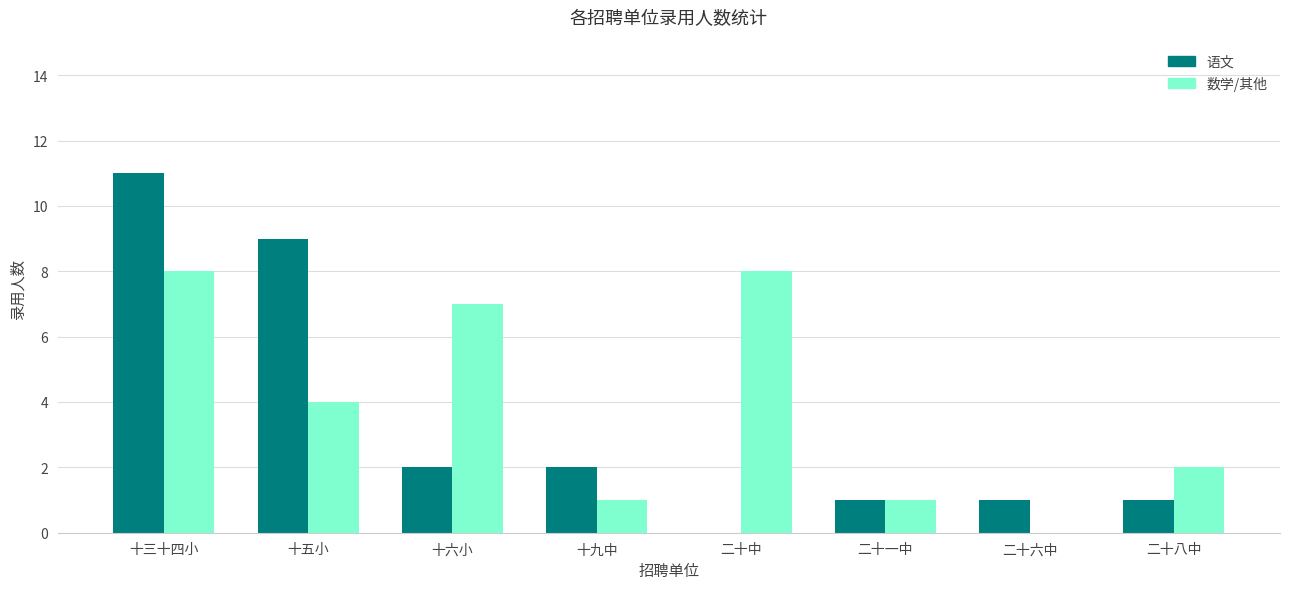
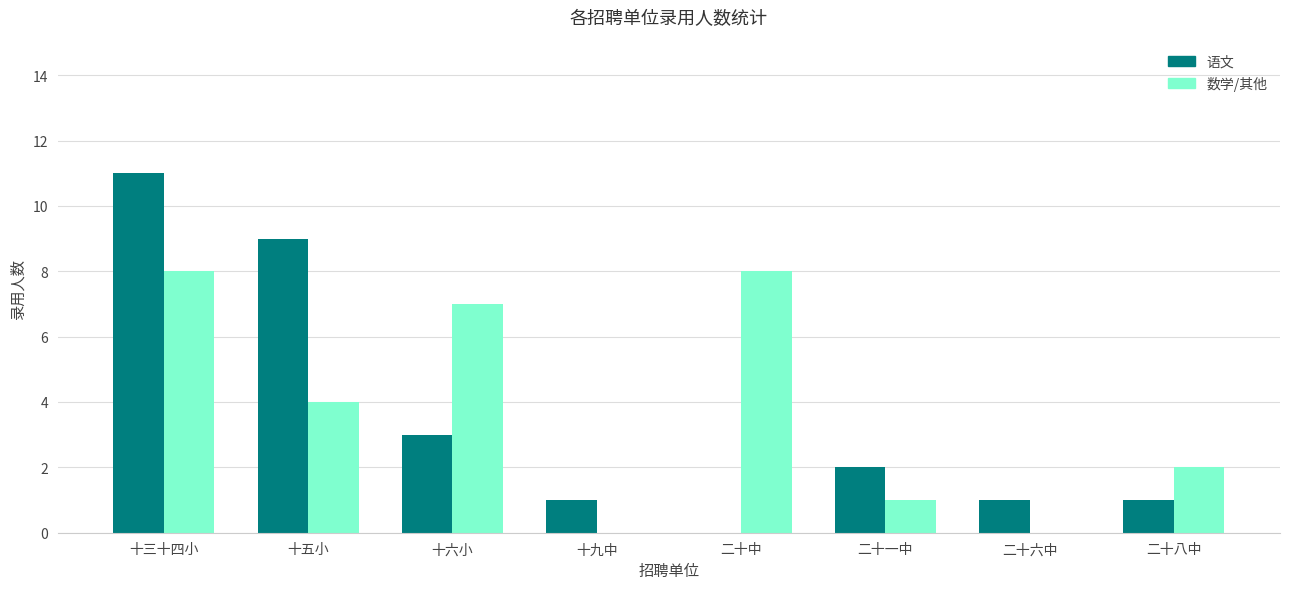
  {
    "语文": {
      "十三十四小": 11,
      "十五小": 9,
-     "十六小": 2,
-     "十九中": 2,
+     "十六小": 3,
+     "十九中": 1,
      "二十中": 0,
-     "二十一中": 1,
+     "二十一中": 2,
      "二十六中": 1,
      "二十八中": 1
    },
    "数学/其他": {
      "十三十四小": 8,
      "十五小": 4,
      "十六小": 7,
-     "十九中": 1,
+     "十九中": 0,
      "二十中": 8,
      "二十一中": 1,
      "二十六中": 0,
      "二十八中": 2
    }
  }
